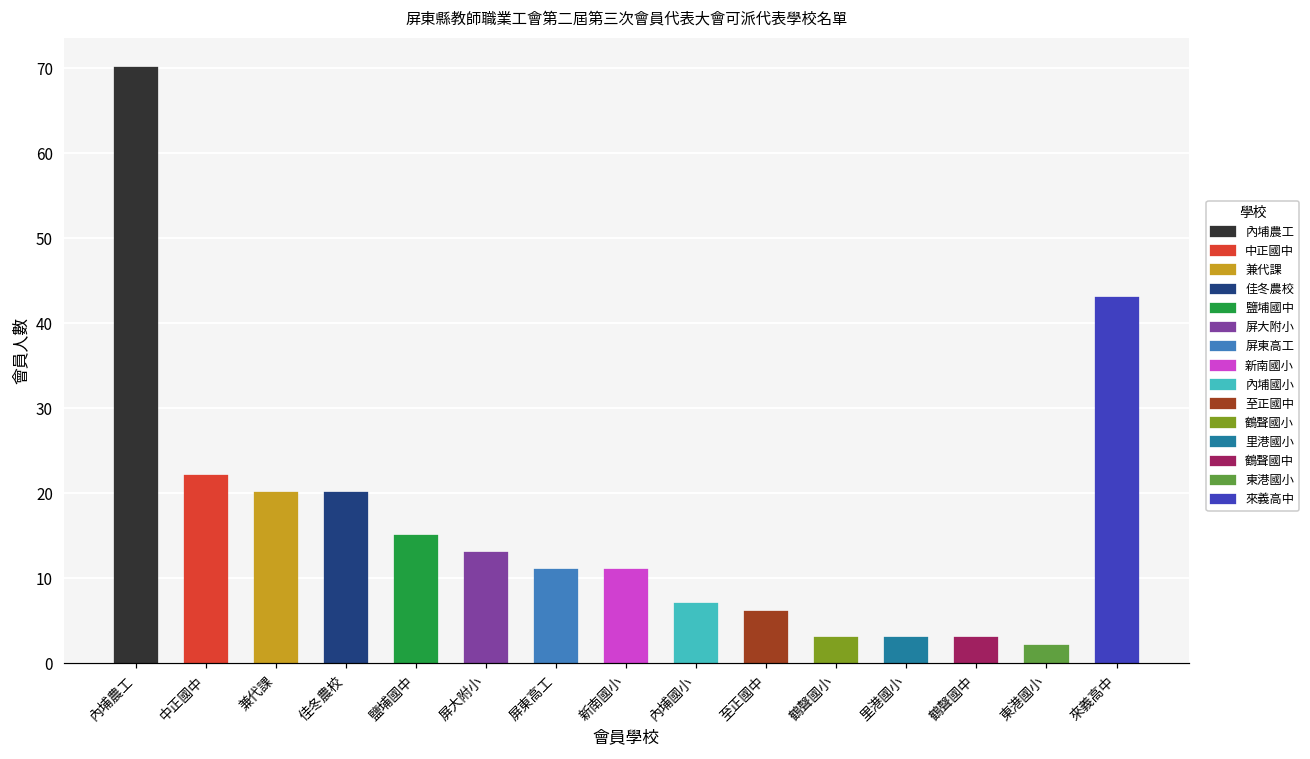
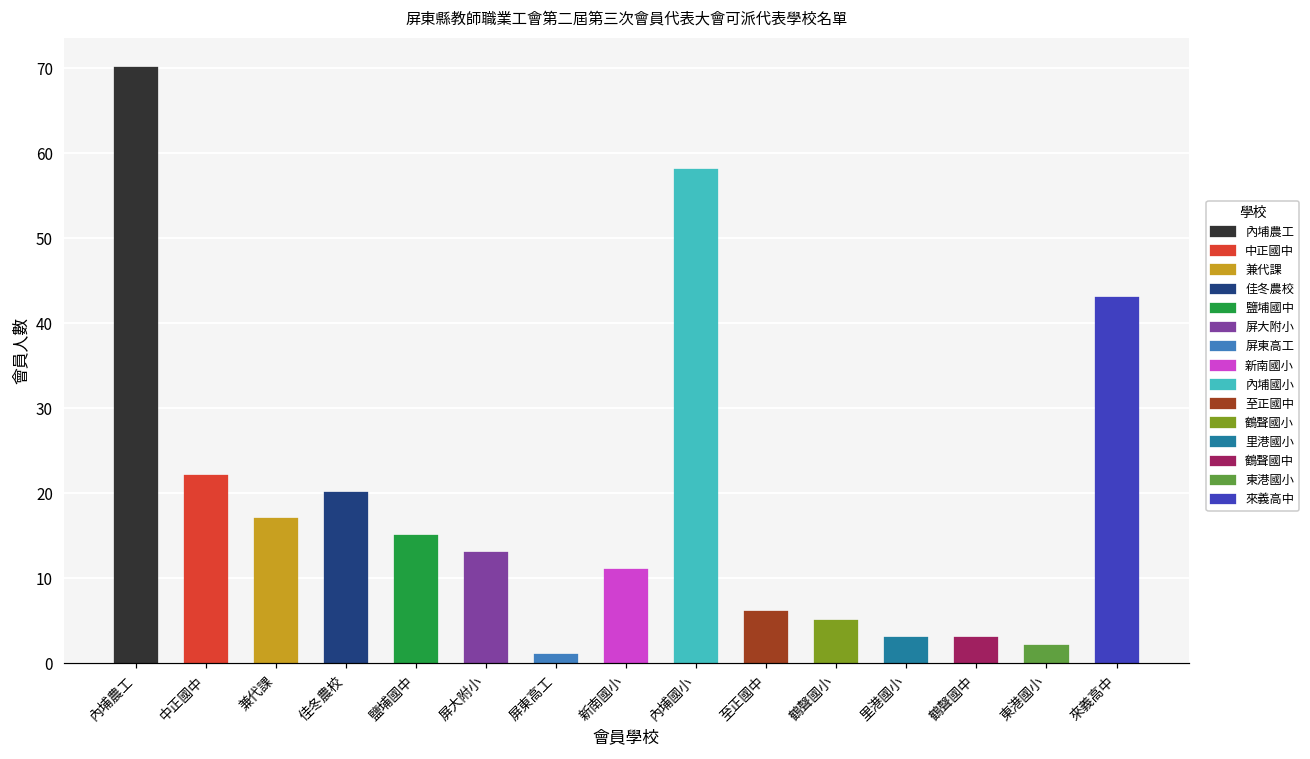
  {
    "內埔農工": 70,
    "中正國中": 22,
-   "兼代課": 20,
+   "兼代課": 17,
    "佳冬農校": 20,
    "鹽埔國中": 15,
    "屏大附小": 13,
-   "屏東高工": 11,
+   "屏東高工": 1,
    "新南國小": 11,
-   "內埔國小": 7,
+   "內埔國小": 58,
    "至正國中": 6,
-   "鶴聲國小": 3,
+   "鶴聲國小": 5,
    "里港國小": 3,
    "鶴聲國中": 3,
    "東港國小": 2,
    "來義高中": 43
  }
